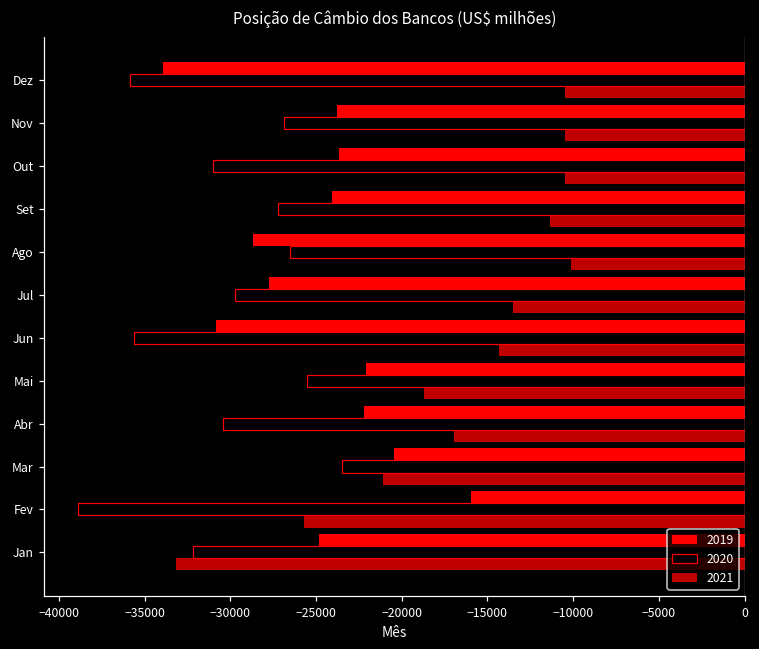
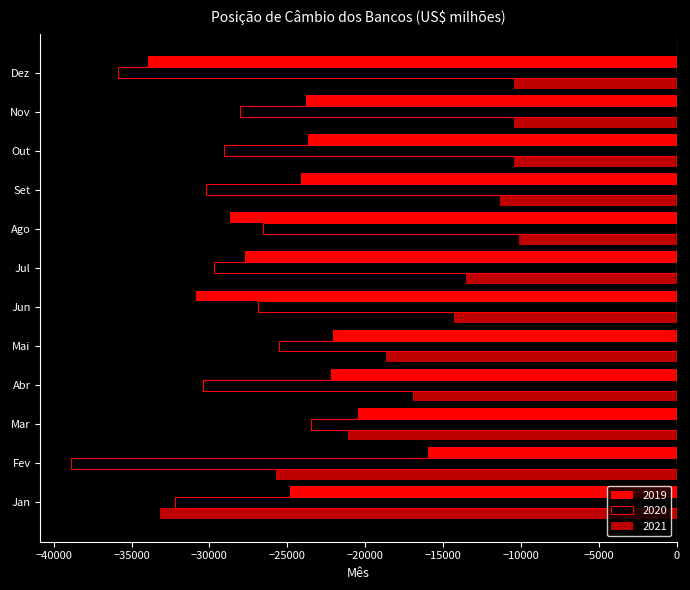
  {
    "2020": {
      "Dez": -35900,
-     "Nov": -26800,
-     "Out": -31000,
-     "Set": -27200,
+     "Nov": -28000,
+     "Out": -29100,
+     "Set": -30200,
      "Ago": -26500,
      "Jul": -29700,
-     "Jun": -35600,
+     "Jun": -26900,
      "Mai": -25500,
      "Abr": -30400,
      "Mar": -23500,
      "Fev": -38900,
      "Jan": -32200
    }
  }
